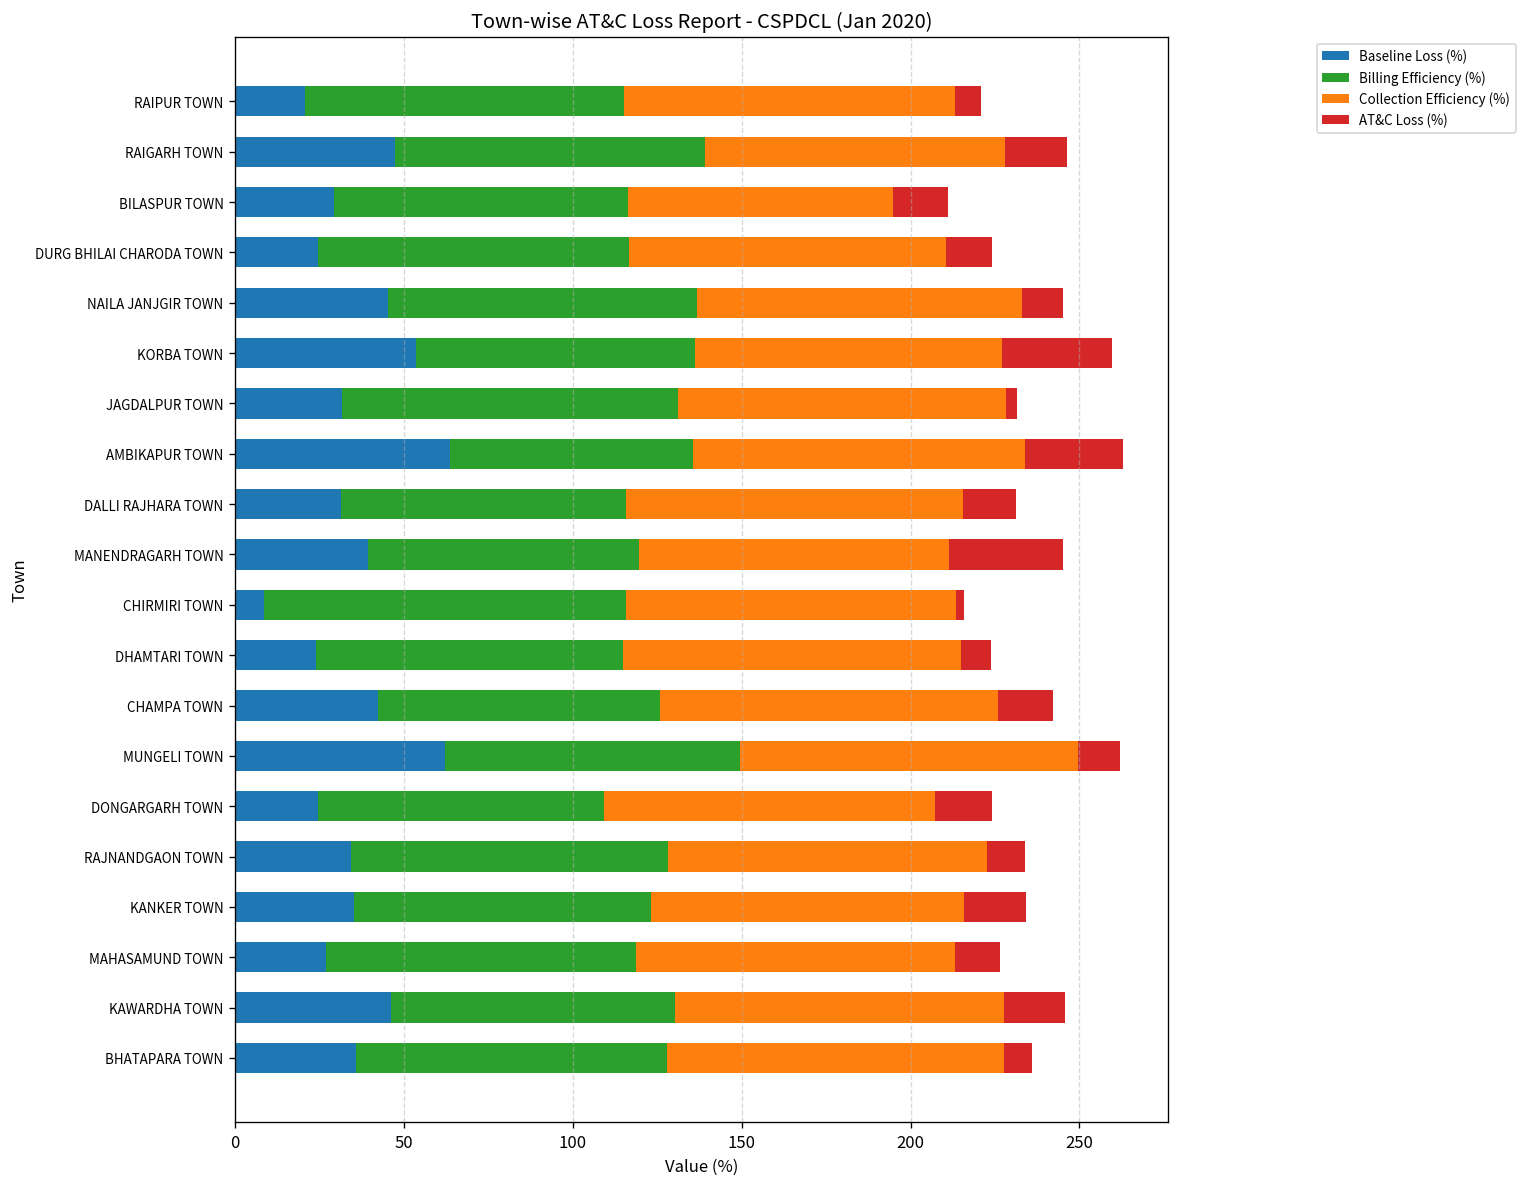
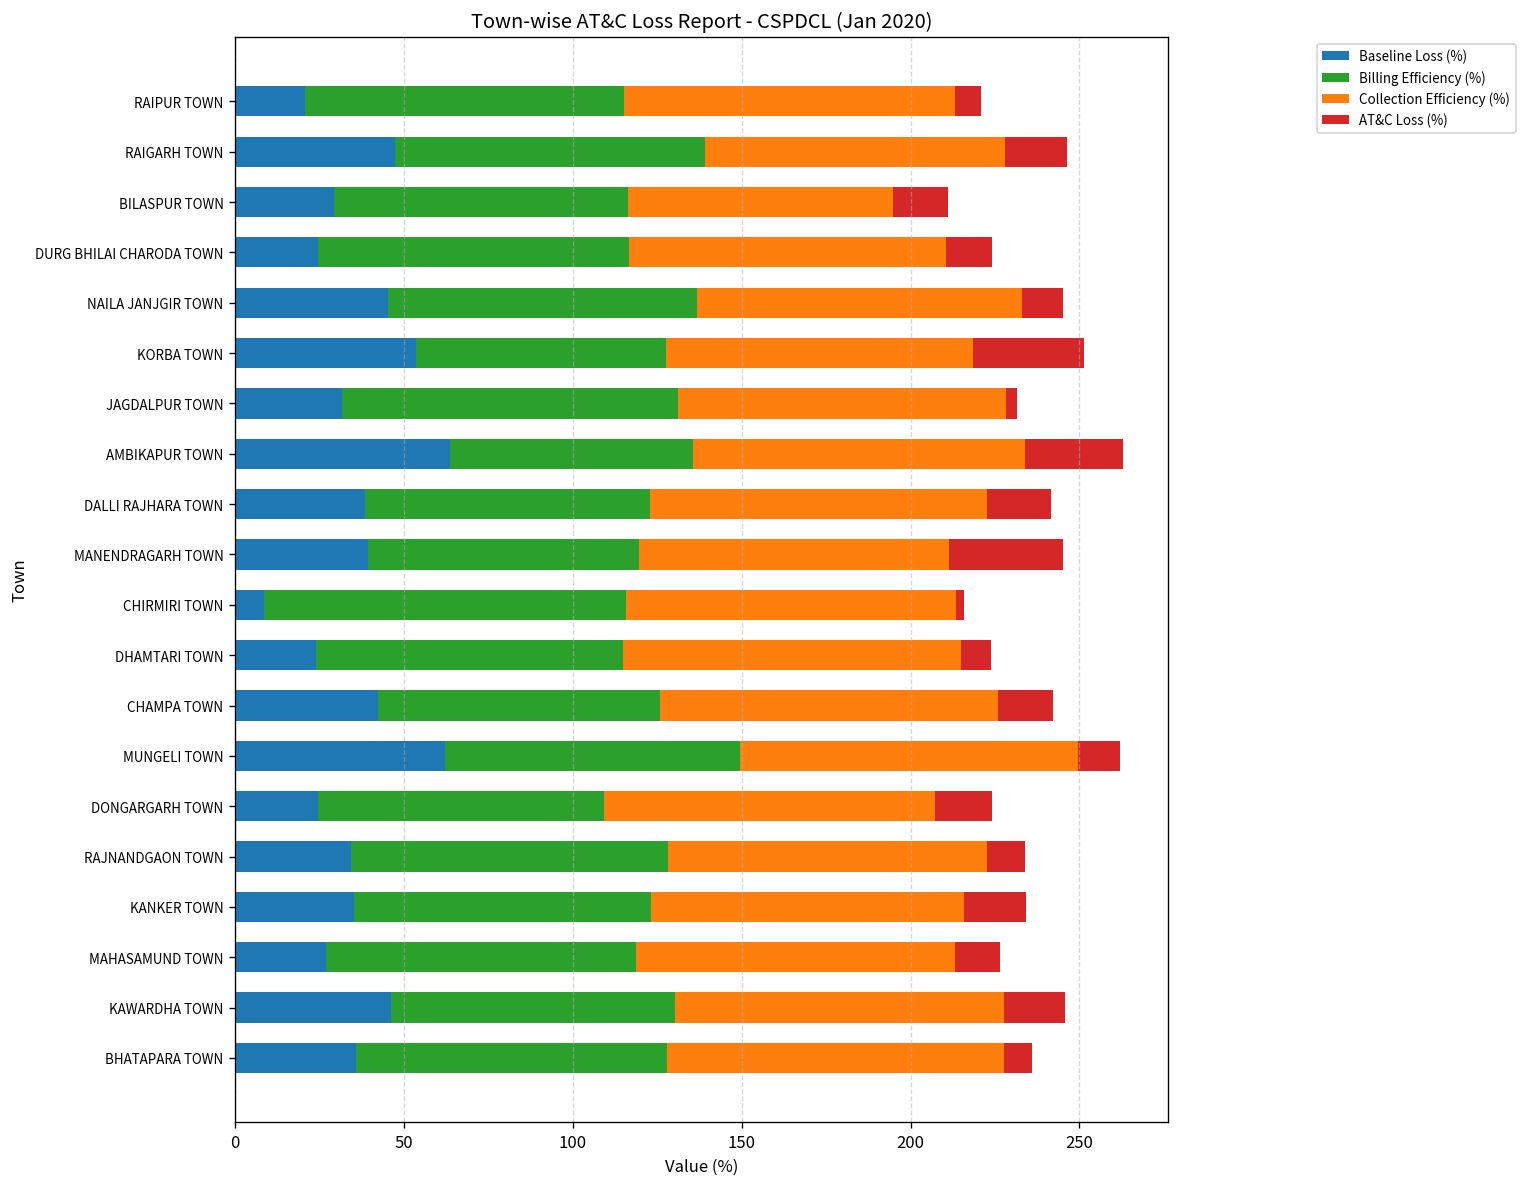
  {
    "Baseline Loss (%)": {
      "RAIPUR TOWN": 21,
      "RAIGARH TOWN": 47,
      "BILASPUR TOWN": 29,
      "DURG BHILAI CHARODA TOWN": 24,
      "NAILA JANJGIR TOWN": 45,
      "KORBA TOWN": 54,
      "JAGDALPUR TOWN": 32,
      "AMBIKAPUR TOWN": 64,
-     "DALLI RAJHARA TOWN": 31,
+     "DALLI RAJHARA TOWN": 38,
      "MANENDRAGARH TOWN": 39,
      "CHIRMIRI TOWN": 9,
      "DHAMTARI TOWN": 24,
      "CHAMPA TOWN": 42,
      "MUNGELI TOWN": 62,
      "DONGARGARH TOWN": 25,
      "RAJNANDGAON TOWN": 34,
      "KANKER TOWN": 35,
      "MAHASAMUND TOWN": 27,
      "KAWARDHA TOWN": 46,
      "BHATAPARA TOWN": 36
    },
    "Billing Efficiency (%)": {
      "RAIPUR TOWN": 94,
      "RAIGARH TOWN": 92,
      "BILASPUR TOWN": 87,
      "DURG BHILAI CHARODA TOWN": 92,
      "NAILA JANJGIR TOWN": 91,
-     "KORBA TOWN": 83,
+     "KORBA TOWN": 74,
      "JAGDALPUR TOWN": 100,
      "AMBIKAPUR TOWN": 72,
      "DALLI RAJHARA TOWN": 84,
      "MANENDRAGARH TOWN": 80,
      "CHIRMIRI TOWN": 107,
      "DHAMTARI TOWN": 91,
      "CHAMPA TOWN": 84,
      "MUNGELI TOWN": 88,
      "DONGARGARH TOWN": 85,
      "RAJNANDGAON TOWN": 94,
      "KANKER TOWN": 88,
      "MAHASAMUND TOWN": 92,
      "KAWARDHA TOWN": 84,
      "BHATAPARA TOWN": 92
    },
    "Collection Efficiency (%)": {
      "RAIPUR TOWN": 98,
      "RAIGARH TOWN": 89,
      "BILASPUR TOWN": 78,
      "DURG BHILAI CHARODA TOWN": 94,
      "NAILA JANJGIR TOWN": 96,
      "KORBA TOWN": 91,
      "JAGDALPUR TOWN": 97,
      "AMBIKAPUR TOWN": 98,
      "DALLI RAJHARA TOWN": 100,
      "MANENDRAGARH TOWN": 92,
      "CHIRMIRI TOWN": 98,
      "DHAMTARI TOWN": 100,
      "CHAMPA TOWN": 100,
      "MUNGELI TOWN": 100,
      "DONGARGARH TOWN": 98,
      "RAJNANDGAON TOWN": 94,
      "KANKER TOWN": 93,
      "MAHASAMUND TOWN": 95,
      "KAWARDHA TOWN": 97,
      "BHATAPARA TOWN": 100
    },
    "AT&C Loss (%)": {
      "RAIPUR TOWN": 7,
      "RAIGARH TOWN": 18,
      "BILASPUR TOWN": 16,
      "DURG BHILAI CHARODA TOWN": 14,
      "NAILA JANJGIR TOWN": 12,
      "KORBA TOWN": 33,
      "JAGDALPUR TOWN": 3,
      "AMBIKAPUR TOWN": 29,
-     "DALLI RAJHARA TOWN": 16,
+     "DALLI RAJHARA TOWN": 19,
      "MANENDRAGARH TOWN": 34,
      "CHIRMIRI TOWN": 2,
      "DHAMTARI TOWN": 9,
      "CHAMPA TOWN": 16,
      "MUNGELI TOWN": 12,
      "DONGARGARH TOWN": 17,
      "RAJNANDGAON TOWN": 11,
      "KANKER TOWN": 18,
      "MAHASAMUND TOWN": 13,
      "KAWARDHA TOWN": 18,
      "BHATAPARA TOWN": 8
    }
  }
